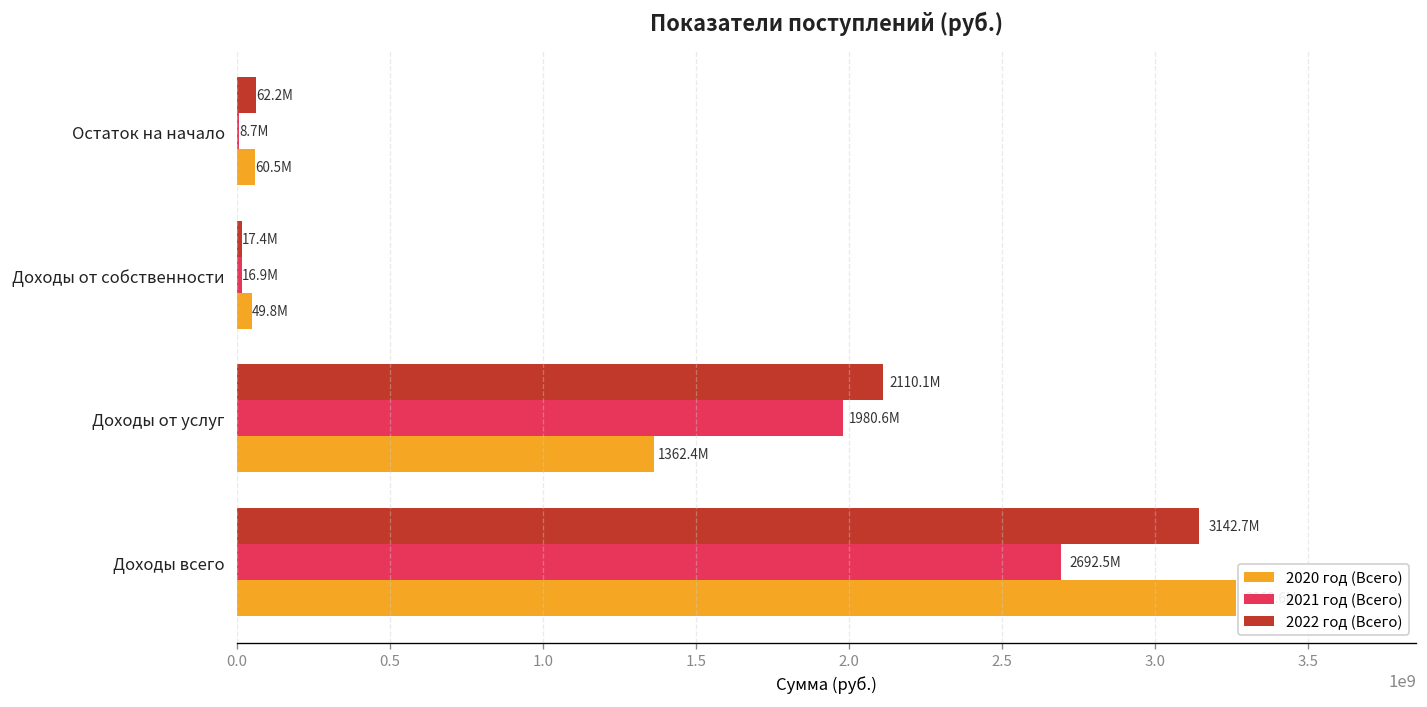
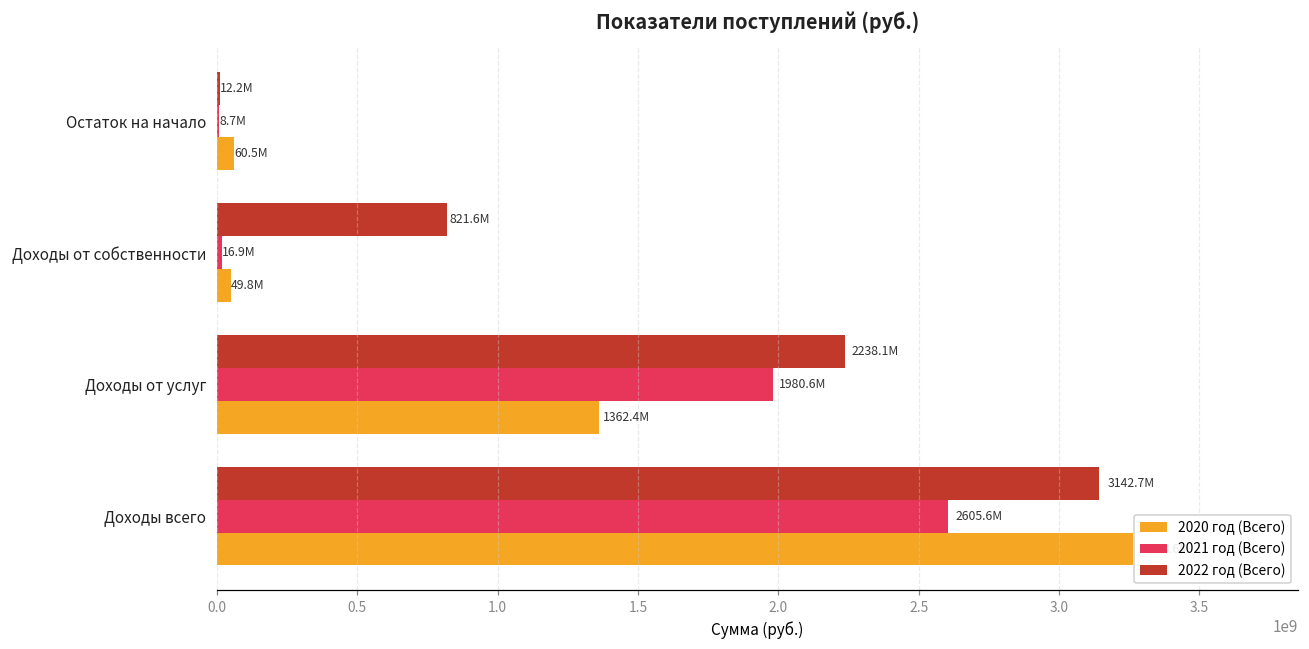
  {
    "2021 год (Всего)": {
-     "Доходы всего": "2692.5М"
+     "Доходы всего": "2605.6М"
    },
    "2022 год (Всего)": {
-     "Остаток на начало": "62.2М",
-     "Доходы от собственности": "17.4М",
-     "Доходы от услуг": "2110.1М"
+     "Остаток на начало": "12.2М",
+     "Доходы от собственности": "821.6М",
+     "Доходы от услуг": "2238.1М"
    }
  }
